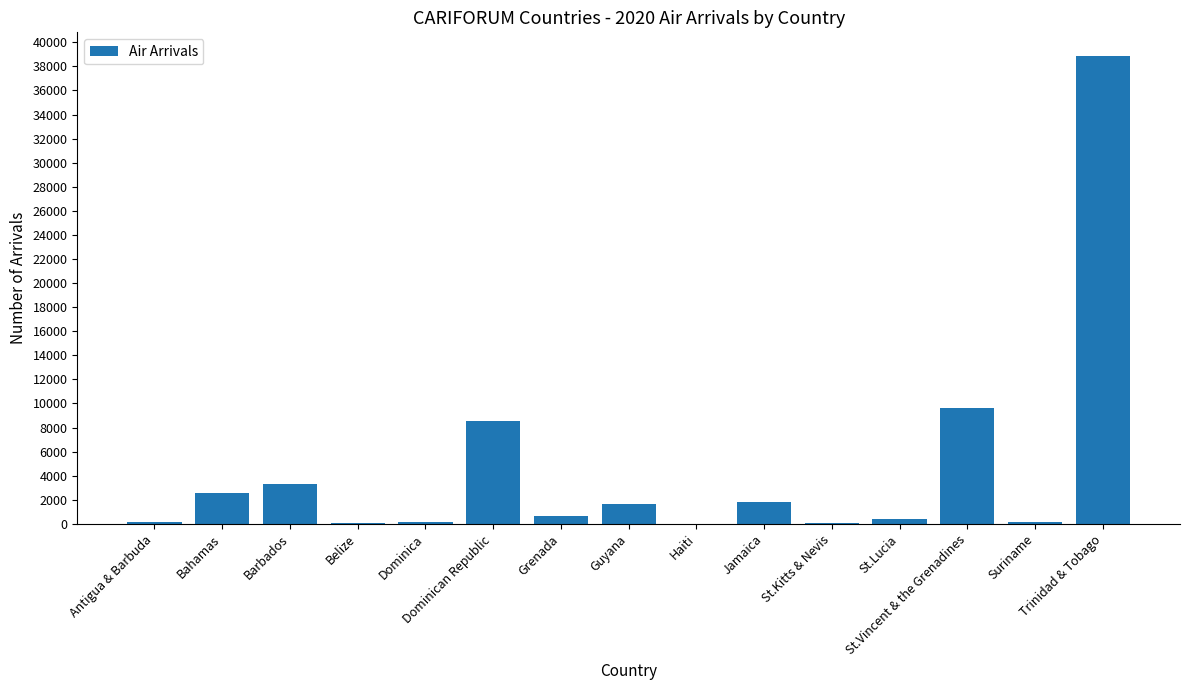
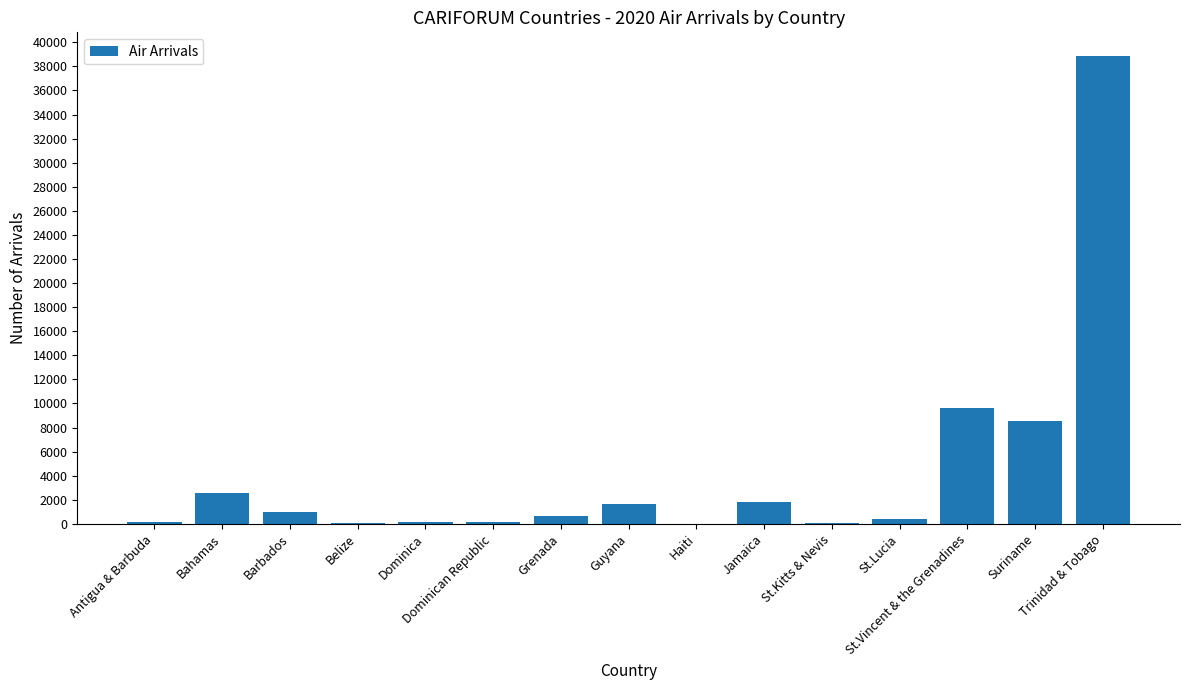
  {
    "Bahamas": 2600,
-   "Barbados": 3300,
-   "Dominican Republic": 8500,
+   "Barbados": 1000,
+   "Dominican Republic": 200,
    "Grenada": 600,
    "Guyana": 1600,
    "Jamaica": 1800,
    "St.Lucia": 400,
    "St.Vincent & the Grenadines": 9600,
-   "Suriname": 100,
+   "Suriname": 8500,
    "Trinidad & Tobago": 38900
  }
